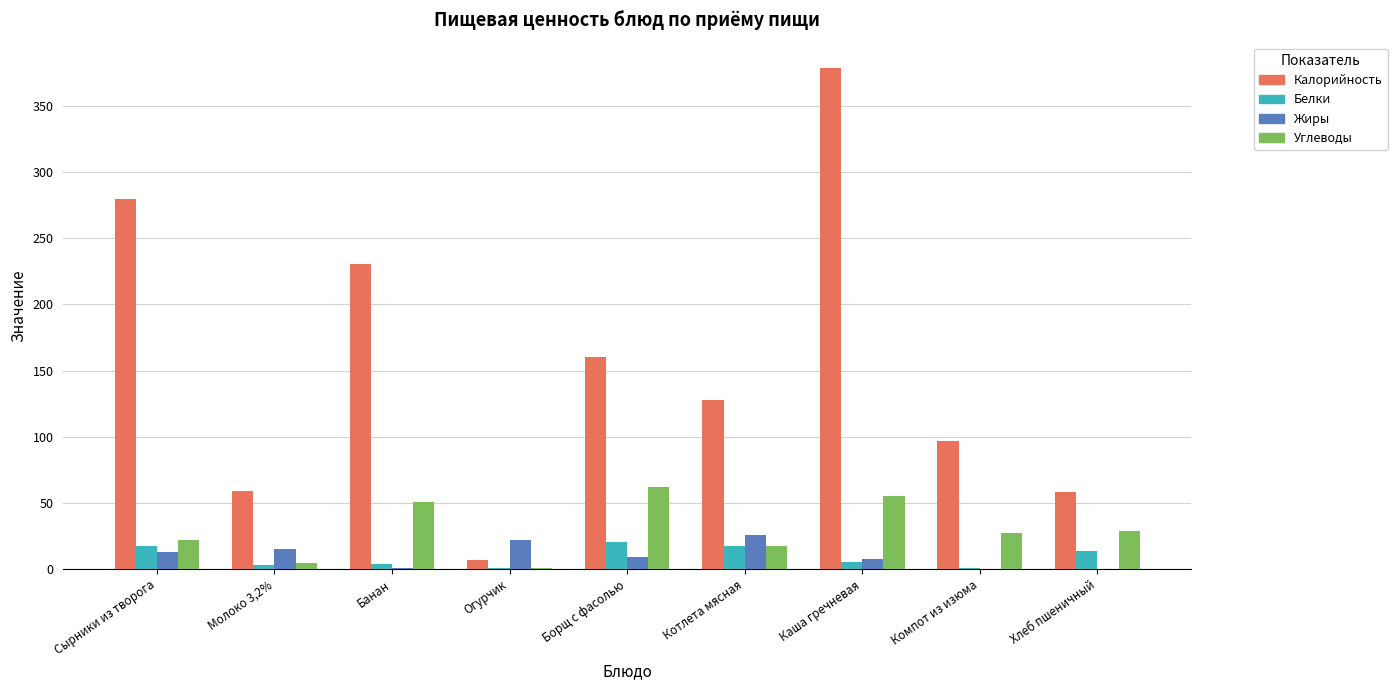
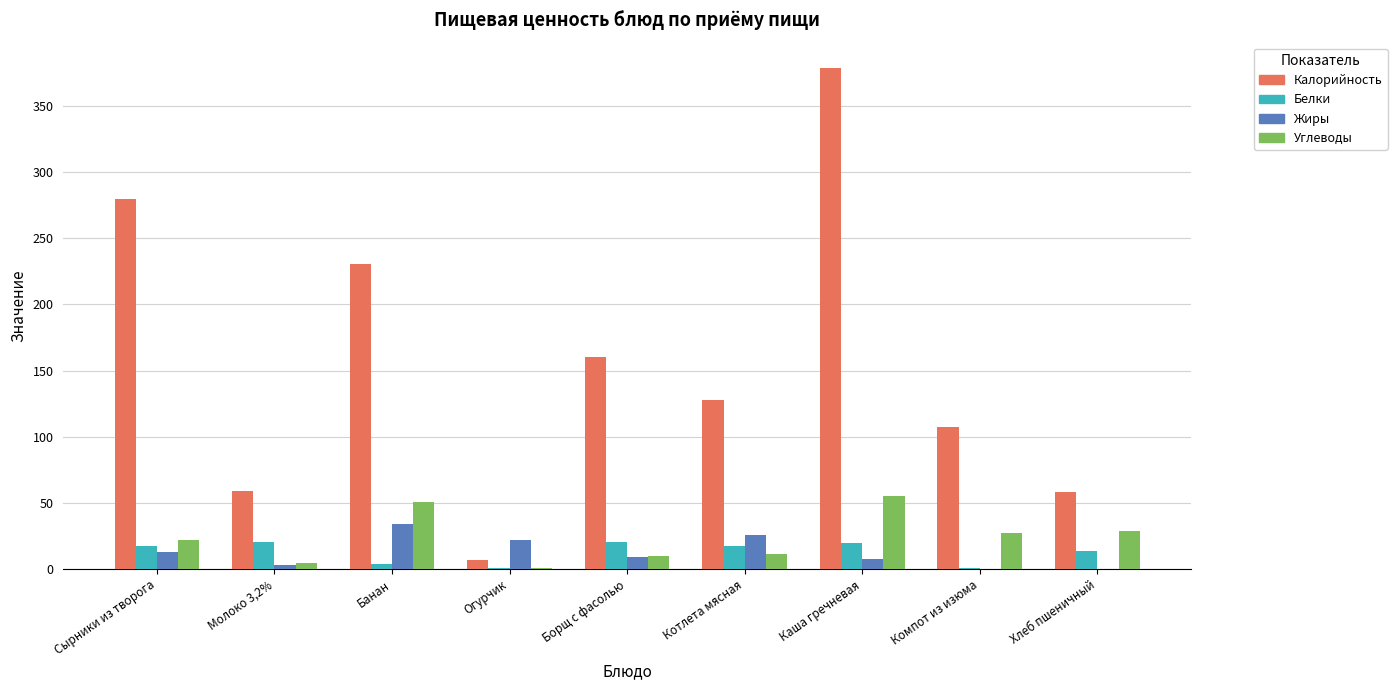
  {
    "Калорийность": {
      "Сырники из творога": 280,
      "Молоко 3,2%": 59,
      "Банан": 230,
      "Огурчик": 7,
      "Борщ с фасолью": 161,
      "Котлета мясная": 128,
      "Каша гречневая": 379,
-     "Компот из изюма": 97,
+     "Компот из изюма": 107,
      "Хлеб пшеничный": 58
    },
    "Белки": {
      "Сырники из творога": 18,
-     "Молоко 3,2%": 3,
+     "Молоко 3,2%": 20,
      "Банан": 4,
      "Борщ с фасолью": 21,
      "Котлета мясная": 17,
-     "Каша гречневая": 5,
+     "Каша гречневая": 20,
      "Хлеб пшеничный": 13
    },
    "Жиры": {
      "Сырники из творога": 13,
-     "Молоко 3,2%": 15,
-     "Банан": 1,
+     "Молоко 3,2%": 3,
+     "Банан": 34,
      "Огурчик": 22,
      "Борщ с фасолью": 9,
      "Котлета мясная": 26,
      "Каша гречневая": 7
    },
    "Углеводы": {
      "Сырники из творога": 22,
      "Молоко 3,2%": 5,
      "Банан": 50,
-     "Борщ с фасолью": 62,
-     "Котлета мясная": 18,
+     "Борщ с фасолью": 10,
+     "Котлета мясная": 11,
      "Каша гречневая": 55,
      "Компот из изюма": 27,
      "Хлеб пшеничный": 29
    }
  }
